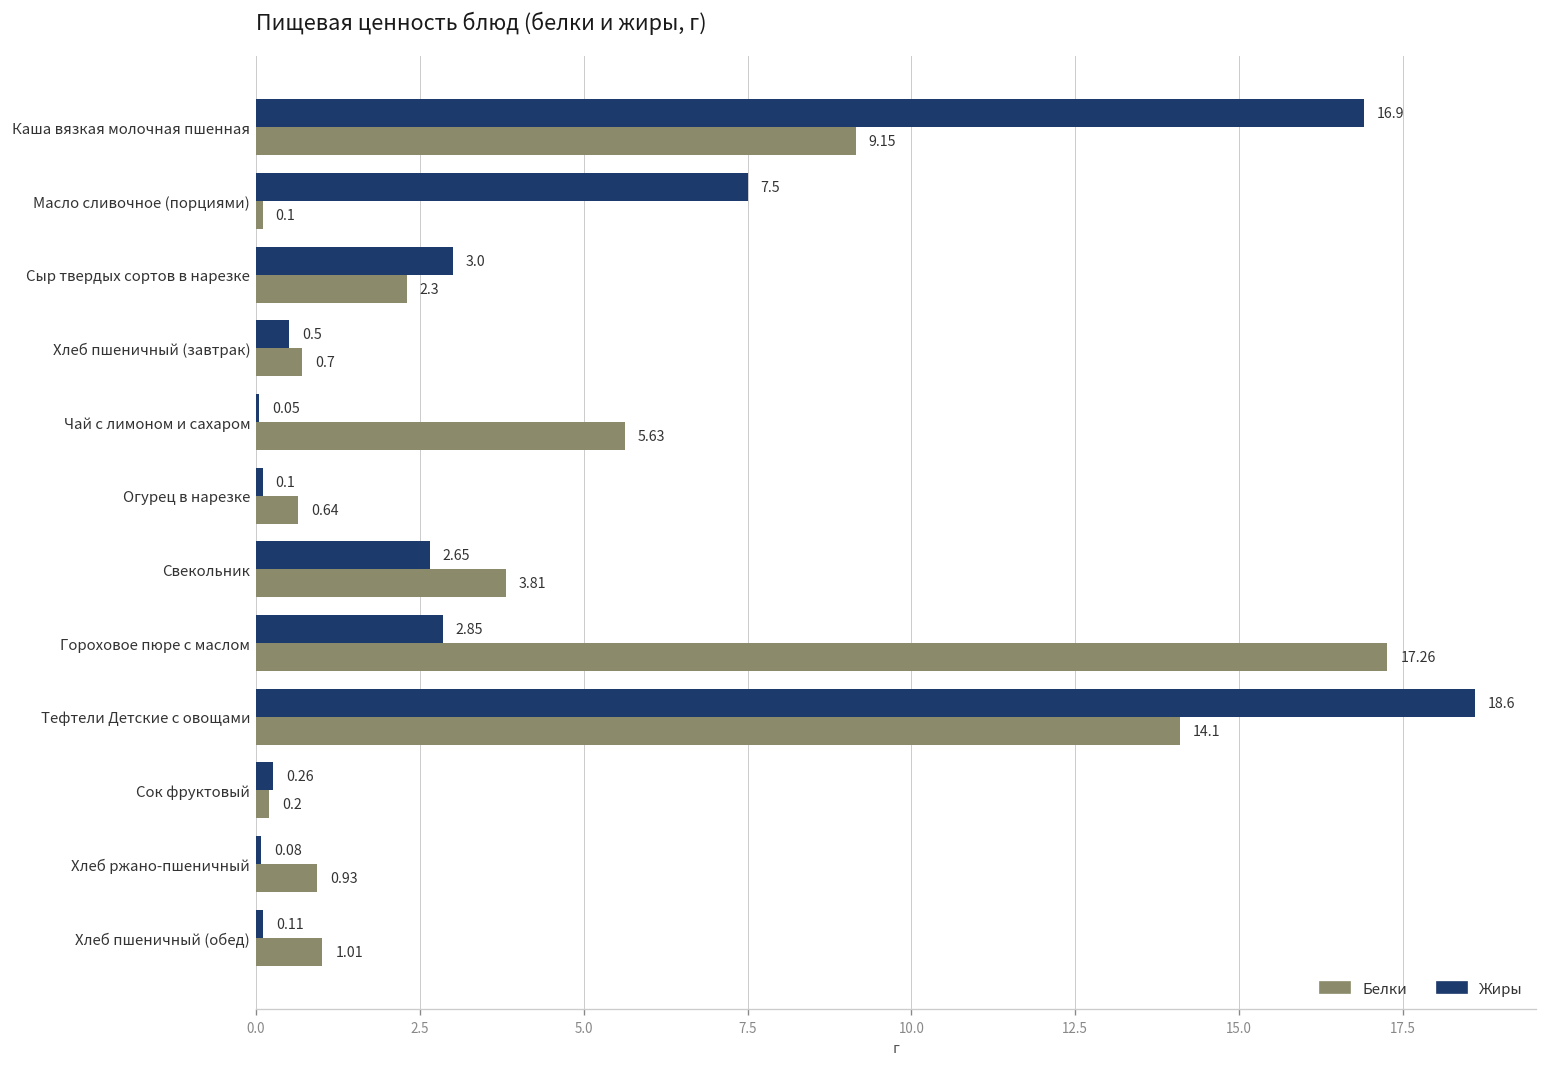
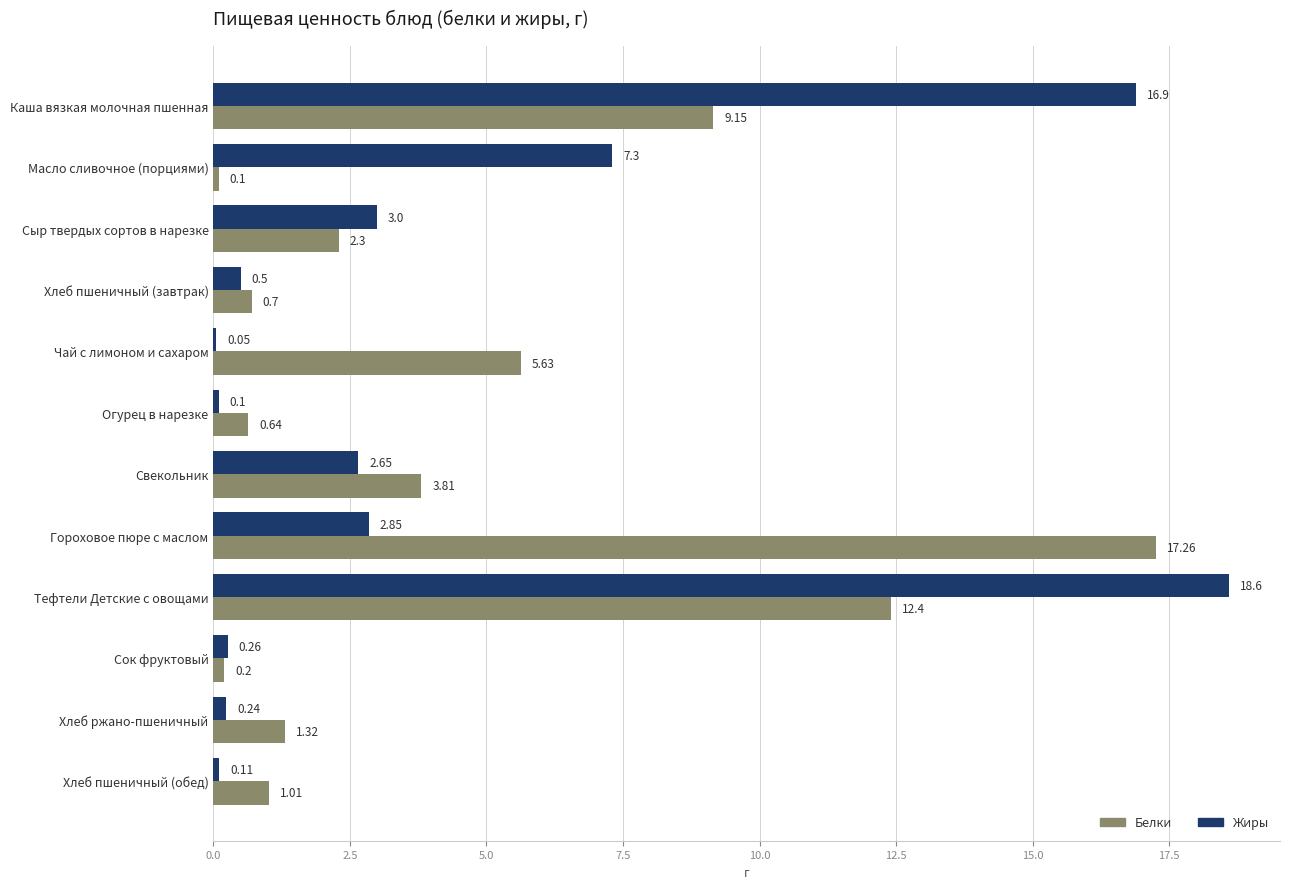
  {
    "Белки": {
      "Каша вязкая молочная пшенная": 9.15,
      "Масло сливочное (порциями)": 0.1,
      "Сыр твердых сортов в нарезке": 2.3,
      "Хлеб пшеничный (завтрак)": 0.7,
      "Чай с лимоном и сахаром": 5.63,
      "Огурец в нарезке": 0.64,
      "Свекольник": 3.81,
      "Гороховое пюре с маслом": 17.26,
-     "Тефтели Детские с овощами": 14.1,
+     "Тефтели Детские с овощами": 12.4,
      "Сок фруктовый": 0.2,
-     "Хлеб ржано-пшеничный": 0.93,
+     "Хлеб ржано-пшеничный": 1.32,
      "Хлеб пшеничный (обед)": 1.01
    },
    "Жиры": {
      "Каша вязкая молочная пшенная": 16.9,
-     "Масло сливочное (порциями)": 7.5,
+     "Масло сливочное (порциями)": 7.3,
      "Сыр твердых сортов в нарезке": 3.0,
      "Хлеб пшеничный (завтрак)": 0.5,
      "Чай с лимоном и сахаром": 0.05,
      "Огурец в нарезке": 0.1,
      "Свекольник": 2.65,
      "Гороховое пюре с маслом": 2.85,
      "Тефтели Детские с овощами": 18.6,
      "Сок фруктовый": 0.26,
-     "Хлеб ржано-пшеничный": 0.08,
+     "Хлеб ржано-пшеничный": 0.24,
      "Хлеб пшеничный (обед)": 0.11
    }
  }
